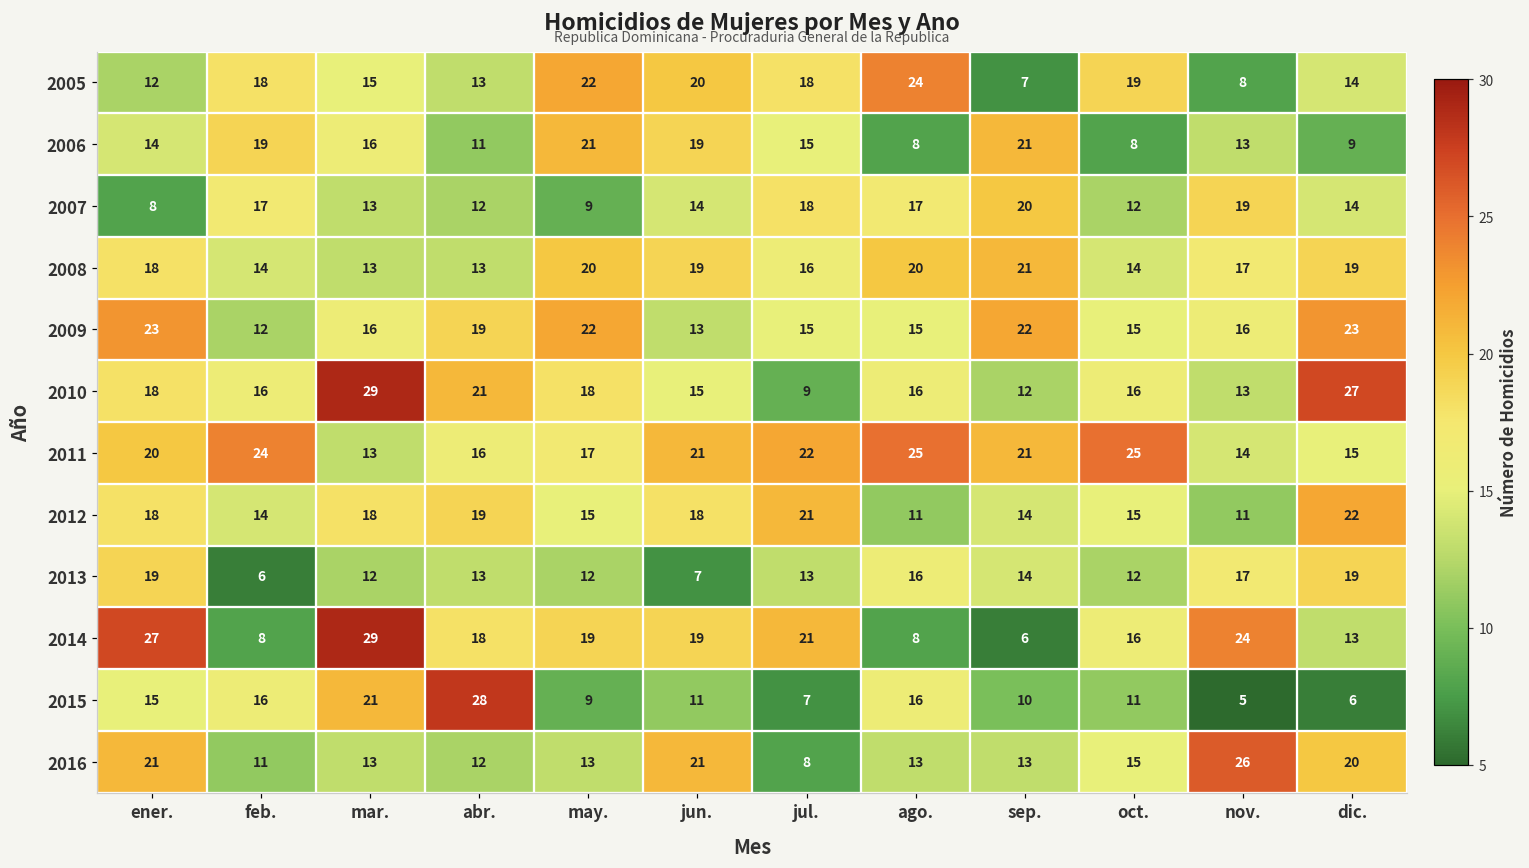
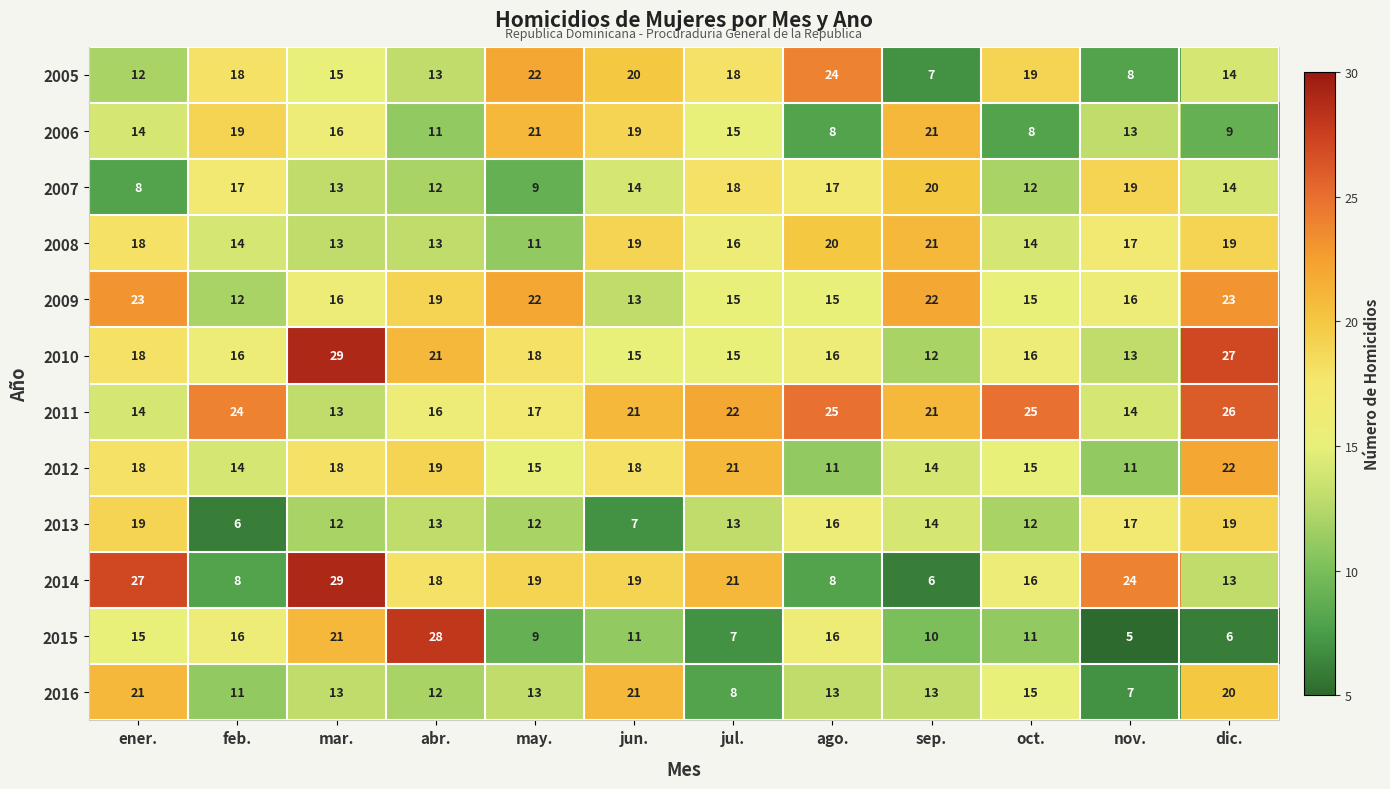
  {
    "2005": {
      "ener.": 12,
      "feb.": 18,
      "mar.": 15,
      "abr.": 13,
      "may.": 22,
      "jun.": 20,
      "jul.": 18,
      "ago.": 24,
      "sep.": 7,
      "oct.": 19,
      "nov.": 8,
      "dic.": 14
    },
    "2006": {
      "ener.": 14,
      "feb.": 19,
      "mar.": 16,
      "abr.": 11,
      "may.": 21,
      "jun.": 19,
      "jul.": 15,
      "ago.": 8,
      "sep.": 21,
      "oct.": 8,
      "nov.": 13,
      "dic.": 9
    },
    "2007": {
      "ener.": 8,
      "feb.": 17,
      "mar.": 13,
      "abr.": 12,
      "may.": 9,
      "jun.": 14,
      "jul.": 18,
      "ago.": 17,
      "sep.": 20,
      "oct.": 12,
      "nov.": 19,
      "dic.": 14
    },
    "2008": {
      "ener.": 18,
      "feb.": 14,
      "mar.": 13,
      "abr.": 13,
-     "may.": 20,
+     "may.": 11,
      "jun.": 19,
      "jul.": 16,
      "ago.": 20,
      "sep.": 21,
      "oct.": 14,
      "nov.": 17,
      "dic.": 19
    },
    "2009": {
      "ener.": 23,
      "feb.": 12,
      "mar.": 16,
      "abr.": 19,
      "may.": 22,
      "jun.": 13,
      "jul.": 15,
      "ago.": 15,
      "sep.": 22,
      "oct.": 15,
      "nov.": 16,
      "dic.": 23
    },
    "2010": {
      "ener.": 18,
      "feb.": 16,
      "mar.": 29,
      "abr.": 21,
      "may.": 18,
      "jun.": 15,
-     "jul.": 9,
+     "jul.": 15,
      "ago.": 16,
      "sep.": 12,
      "oct.": 16,
      "nov.": 13,
      "dic.": 27
    },
    "2011": {
-     "ener.": 20,
+     "ener.": 14,
      "feb.": 24,
      "mar.": 13,
      "abr.": 16,
      "may.": 17,
      "jun.": 21,
      "jul.": 22,
      "ago.": 25,
      "sep.": 21,
      "oct.": 25,
      "nov.": 14,
-     "dic.": 15
+     "dic.": 26
    },
    "2012": {
      "ener.": 18,
      "feb.": 14,
      "mar.": 18,
      "abr.": 19,
      "may.": 15,
      "jun.": 18,
      "jul.": 21,
      "ago.": 11,
      "sep.": 14,
      "oct.": 15,
      "nov.": 11,
      "dic.": 22
    },
    "2013": {
      "ener.": 19,
      "feb.": 6,
      "mar.": 12,
      "abr.": 13,
      "may.": 12,
      "jun.": 7,
      "jul.": 13,
      "ago.": 16,
      "sep.": 14,
      "oct.": 12,
      "nov.": 17,
      "dic.": 19
    },
    "2014": {
      "ener.": 27,
      "feb.": 8,
      "mar.": 29,
      "abr.": 18,
      "may.": 19,
      "jun.": 19,
      "jul.": 21,
      "ago.": 8,
      "sep.": 6,
      "oct.": 16,
      "nov.": 24,
      "dic.": 13
    },
    "2015": {
      "ener.": 15,
      "feb.": 16,
      "mar.": 21,
      "abr.": 28,
      "may.": 9,
      "jun.": 11,
      "jul.": 7,
      "ago.": 16,
      "sep.": 10,
      "oct.": 11,
      "nov.": 5,
      "dic.": 6
    },
    "2016": {
      "ener.": 21,
      "feb.": 11,
      "mar.": 13,
      "abr.": 12,
      "may.": 13,
      "jun.": 21,
      "jul.": 8,
      "ago.": 13,
      "sep.": 13,
      "oct.": 15,
-     "nov.": 26,
+     "nov.": 7,
      "dic.": 20
    }
  }
